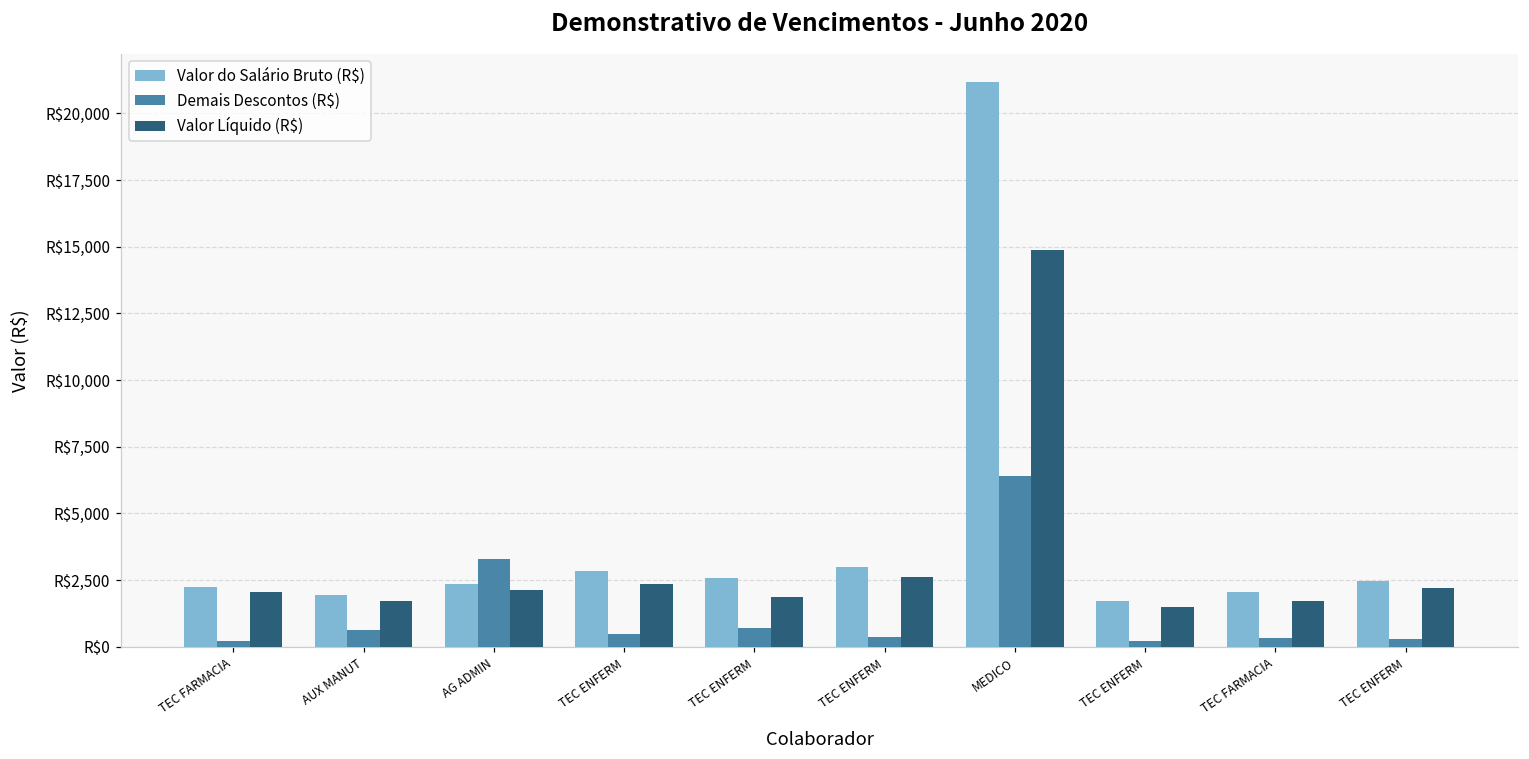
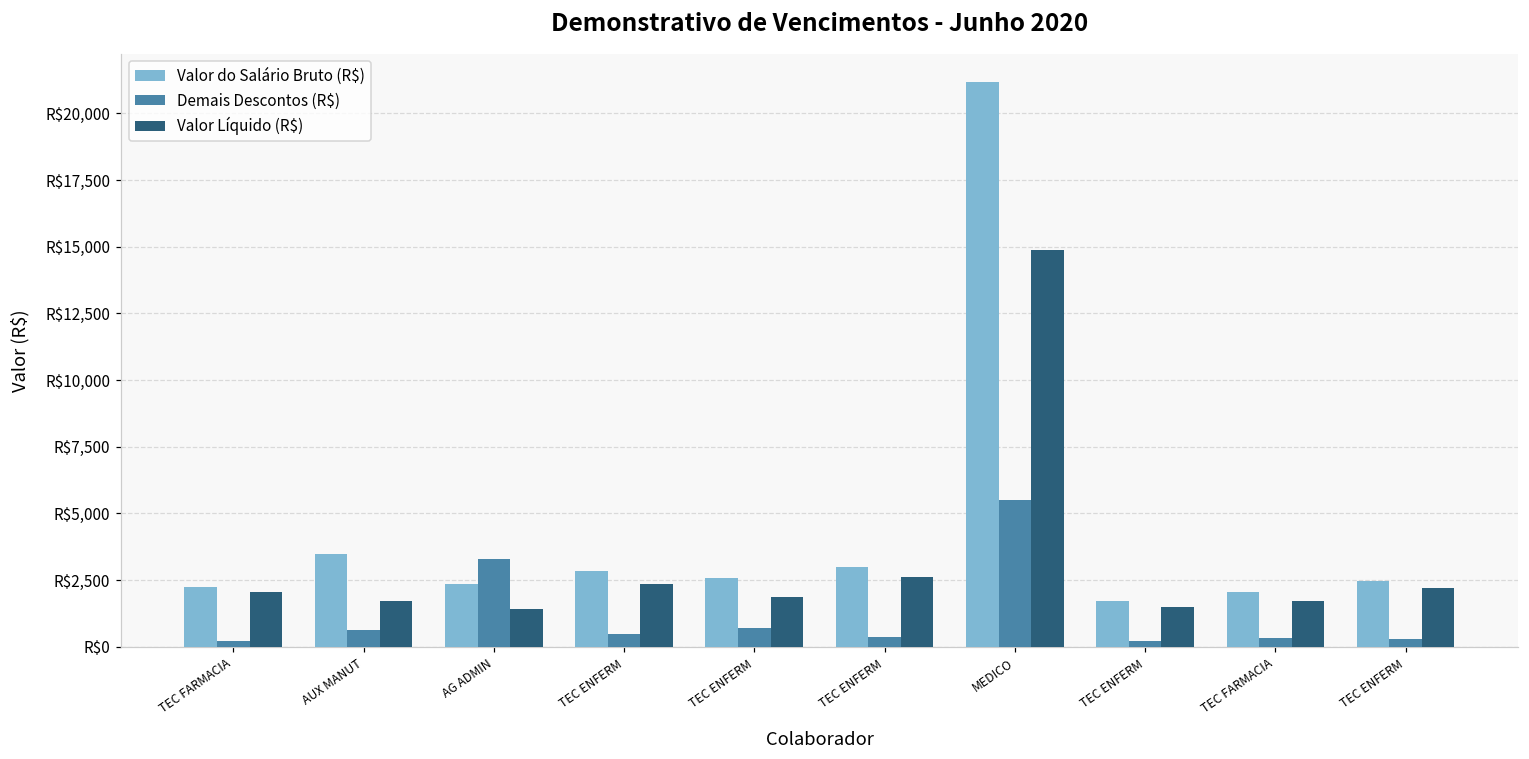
  {
    "Valor do Salário Bruto (R$)": {
-     "AUX MANUT": "R$1,900",
+     "AUX MANUT": "R$3,500",
      "AG ADMIN": "R$2,400",
      "MEDICO": "R$21,200"
    },
    "Demais Descontos (R$)": {
      "AUX MANUT": "R$600",
      "AG ADMIN": "R$3,300",
-     "MEDICO": "R$6,400"
+     "MEDICO": "R$5,500"
    },
    "Valor Líquido (R$)": {
      "AUX MANUT": "R$1,700",
-     "AG ADMIN": "R$2,100",
+     "AG ADMIN": "R$1,400",
      "MEDICO": "R$14,900"
    }
  }
